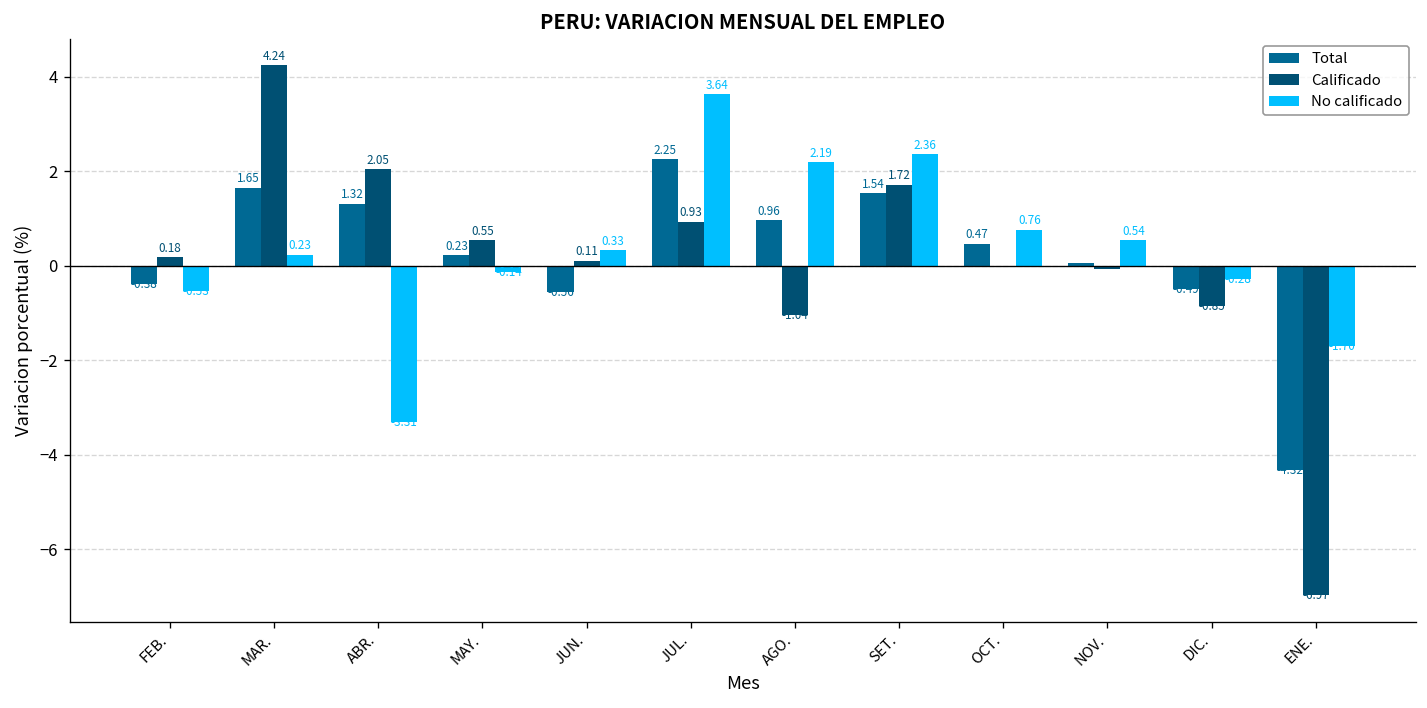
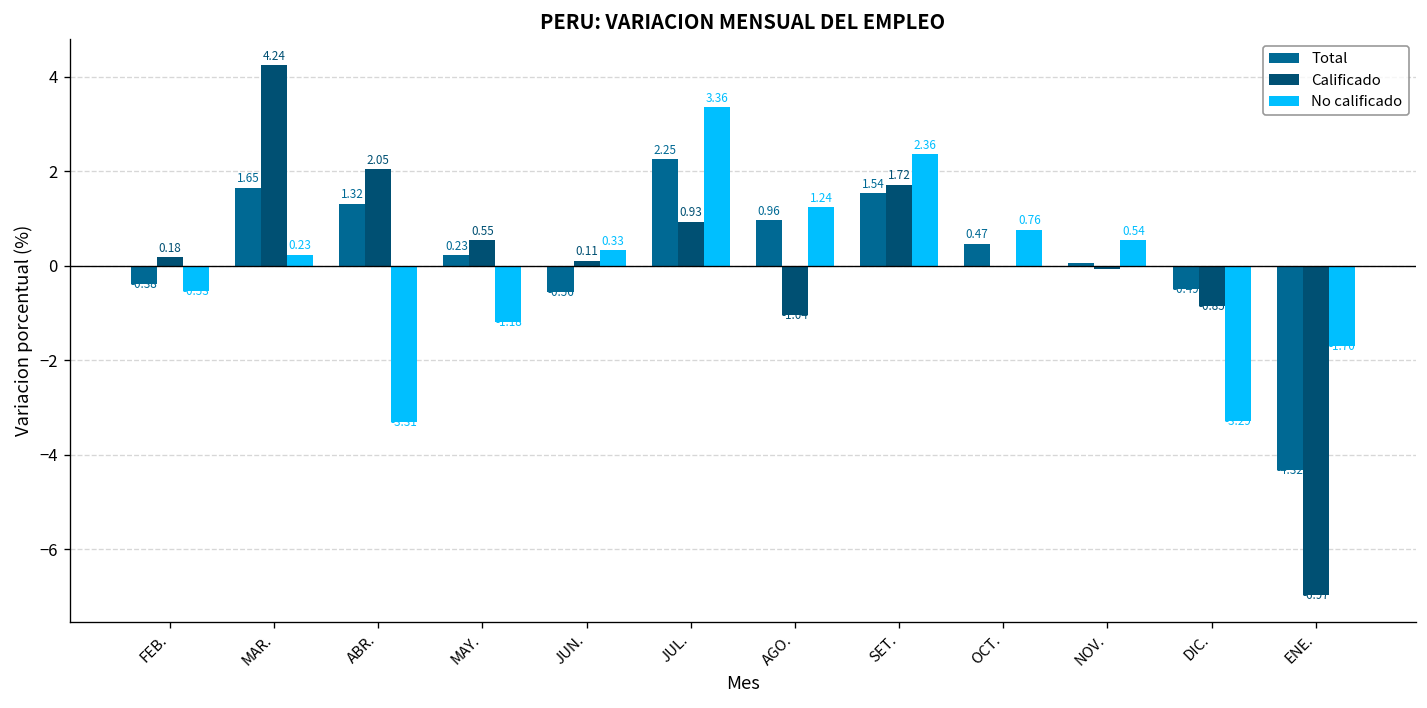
  {
    "No calificado": {
      "FEB.": -0.53,
      "MAR.": 0.23,
      "ABR.": -3.31,
-     "MAY.": -0.14,
+     "MAY.": -1.18,
      "JUN.": 0.33,
-     "JUL.": 3.64,
-     "AGO.": 2.19,
+     "JUL.": 3.36,
+     "AGO.": 1.24,
      "SET.": 2.36,
      "OCT.": 0.76,
      "NOV.": 0.54,
-     "DIC.": -0.28,
+     "DIC.": -3.29,
      "ENE.": -1.70
    }
  }
